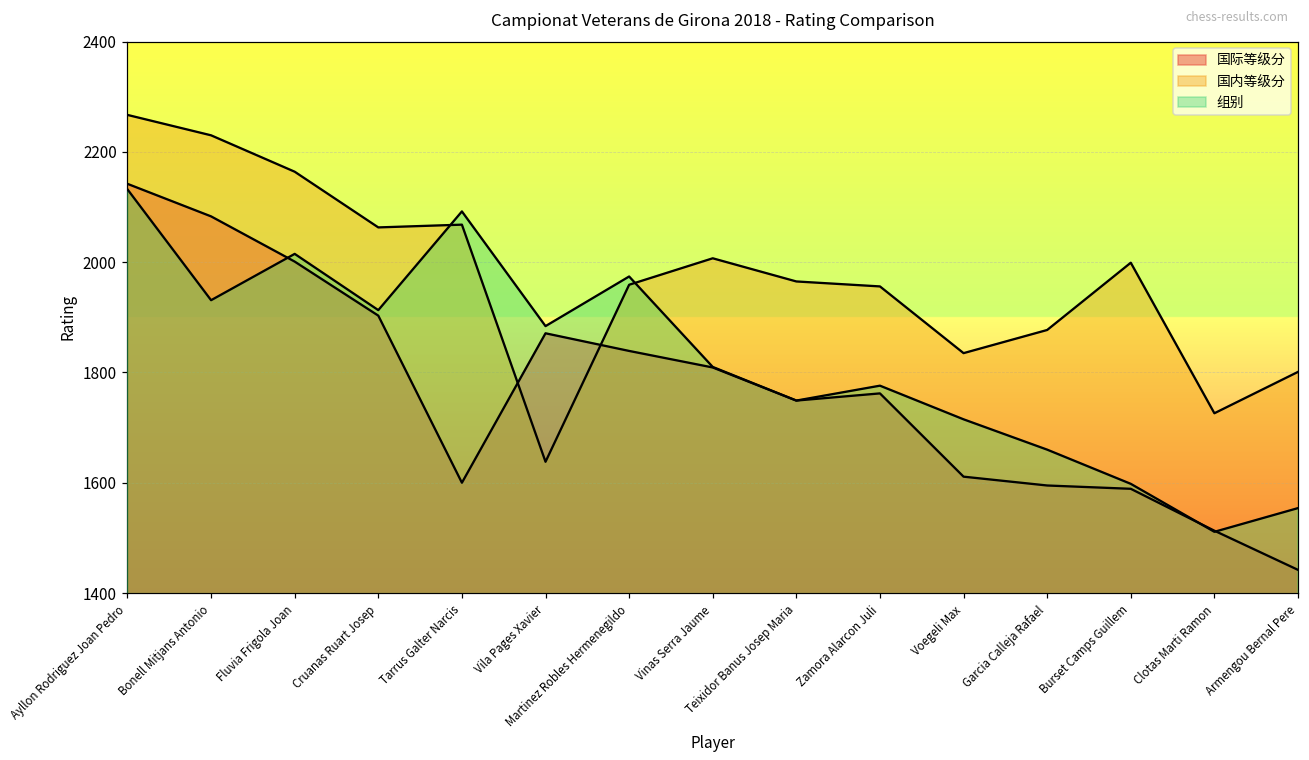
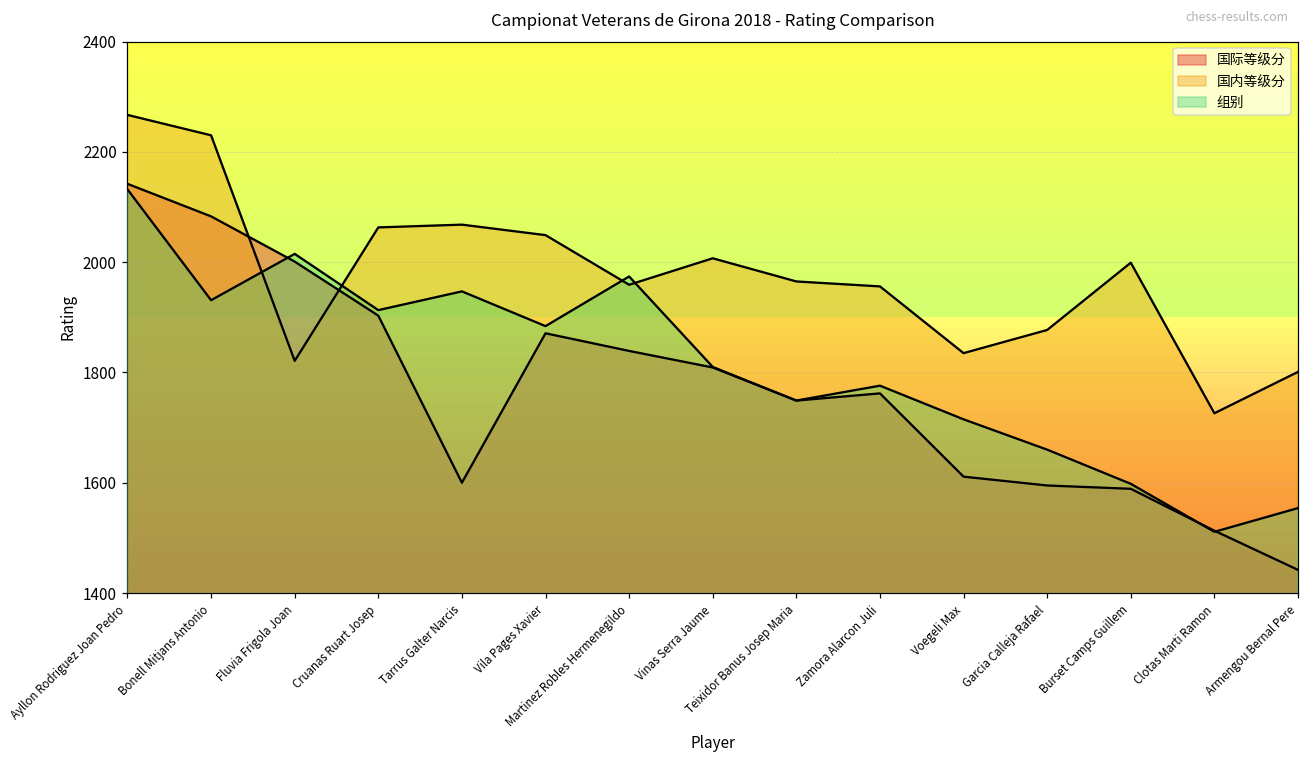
  {
    "国际等级分": {
      "Ayllon Rodriguez Joan Pedro": 2140,
      "Bonell Mitjans Antonio": 2080,
      "Fluvia Frigola Joan": 2000,
      "Cruanas Ruart Josep": 1900,
      "Tarrus Galter Narcis": 1600,
      "Vila Pages Xavier": 1870,
      "Martinez Robles Hermenegildo": 1840,
      "Zamora Alarcon Juli": 1760,
      "Voegeli Max": 1610,
      "Garcia Calleja Rafael": 1600,
      "Burset Camps Guillem": 1590,
      "Armengou Bernal Pere": 1440
    },
    "国内等级分": {
      "Ayllon Rodriguez Joan Pedro": 2270,
      "Bonell Mitjans Antonio": 2230,
-     "Fluvia Frigola Joan": 2160,
+     "Fluvia Frigola Joan": 1820,
      "Cruanas Ruart Josep": 2060,
      "Tarrus Galter Narcis": 2070,
-     "Vila Pages Xavier": 1640,
+     "Vila Pages Xavier": 2050,
      "Martinez Robles Hermenegildo": 1960,
      "Vinas Serra Jaume": 2010,
      "Teixidor Banus Josep Maria": 1970,
      "Zamora Alarcon Juli": 1960,
      "Voegeli Max": 1840,
      "Garcia Calleja Rafael": 1880,
      "Burset Camps Guillem": 2000,
      "Clotas Marti Ramon": 1730,
      "Armengou Bernal Pere": 1800
    },
    "组别": {
      "Ayllon Rodriguez Joan Pedro": 2130,
      "Bonell Mitjans Antonio": 1930,
      "Fluvia Frigola Joan": 2020,
      "Cruanas Ruart Josep": 1910,
-     "Tarrus Galter Narcis": 2090,
+     "Tarrus Galter Narcis": 1950,
      "Vila Pages Xavier": 1880,
      "Martinez Robles Hermenegildo": 1970,
      "Zamora Alarcon Juli": 1780,
      "Voegeli Max": 1720,
      "Garcia Calleja Rafael": 1660,
      "Burset Camps Guillem": 1600,
      "Armengou Bernal Pere": 1550
    }
  }
